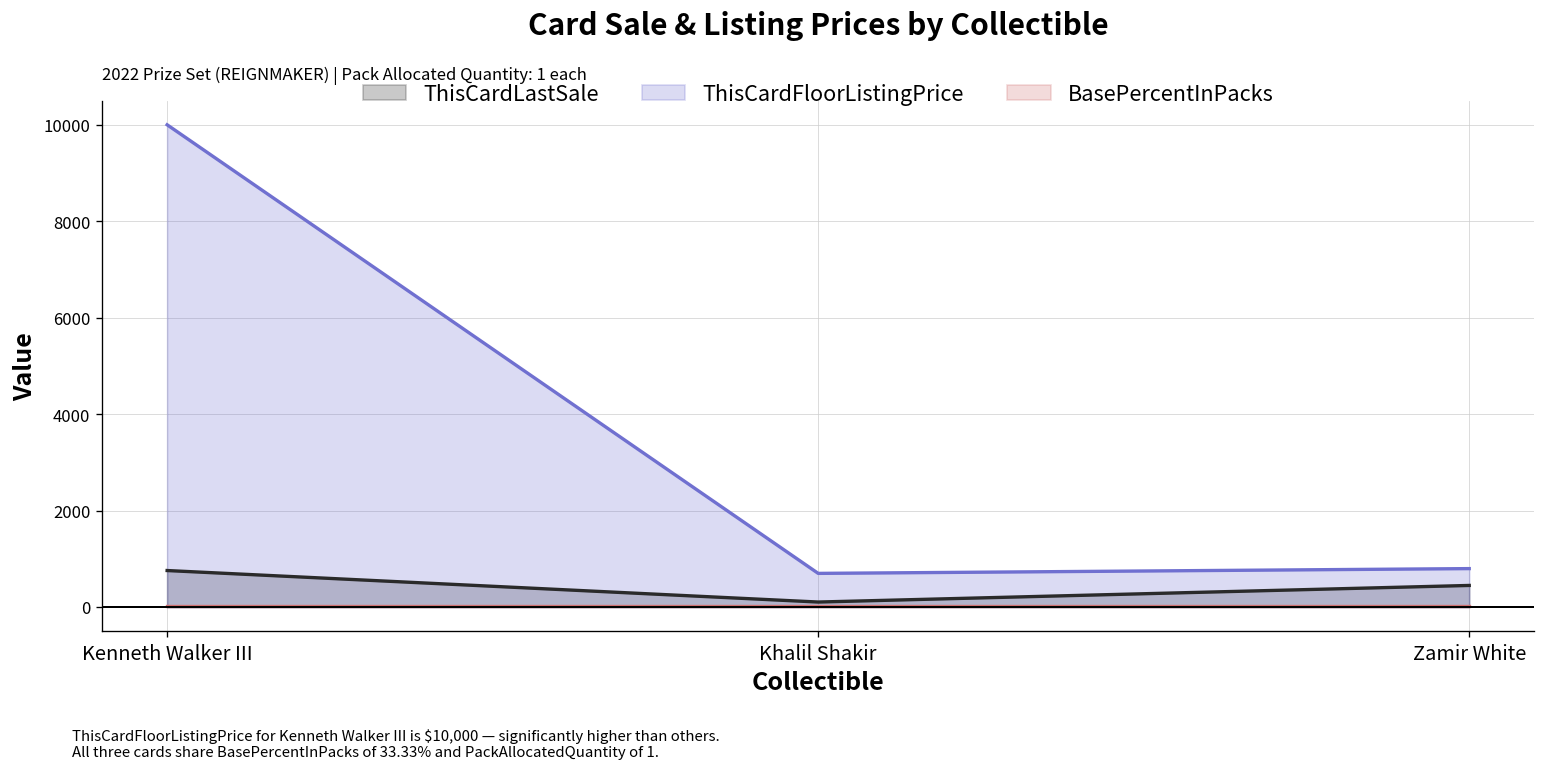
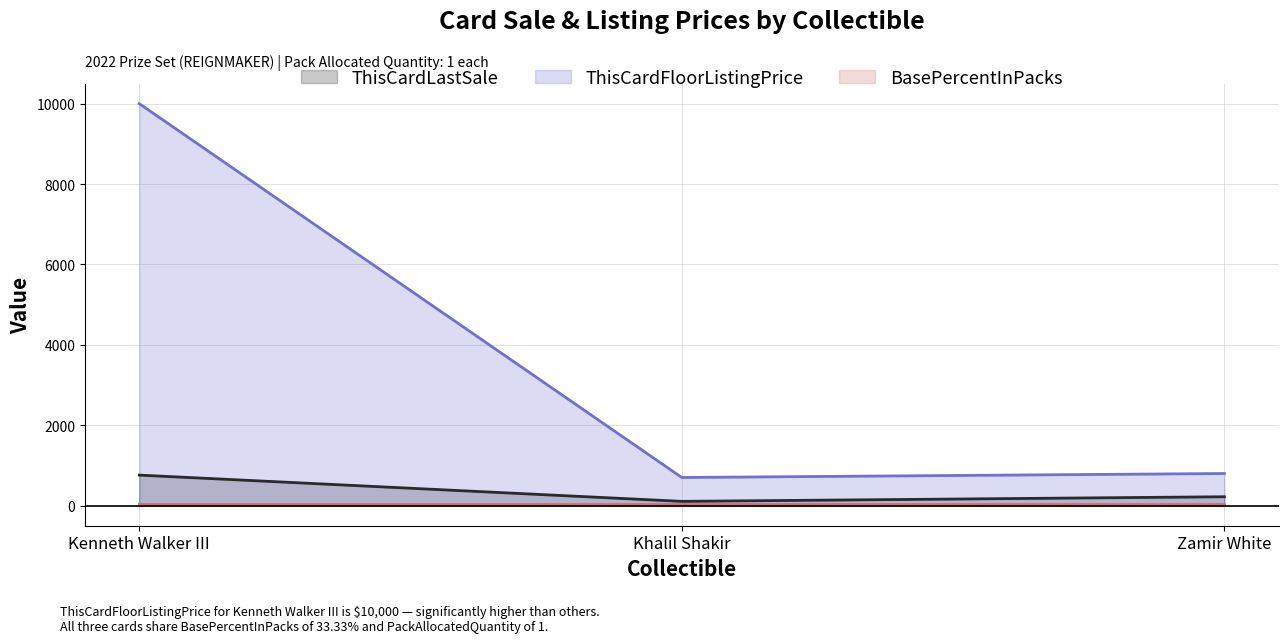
  {
    "ThisCardLastSale": {
      "Kenneth Walker III": 800,
      "Khalil Shakir": 100,
-     "Zamir White": 500
+     "Zamir White": 200
    }
  }
